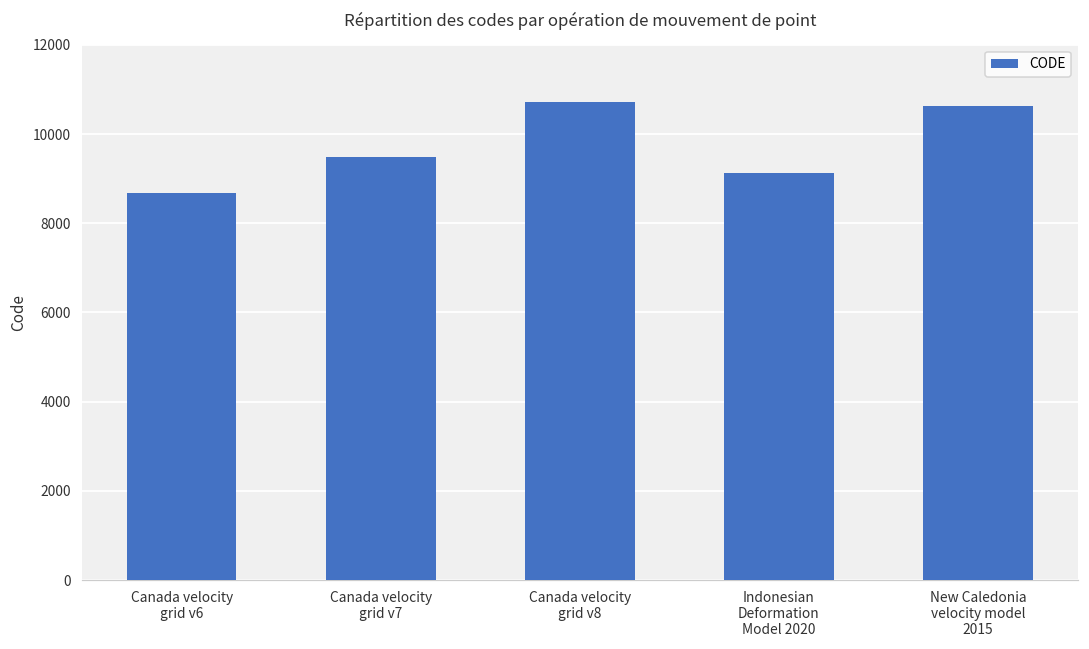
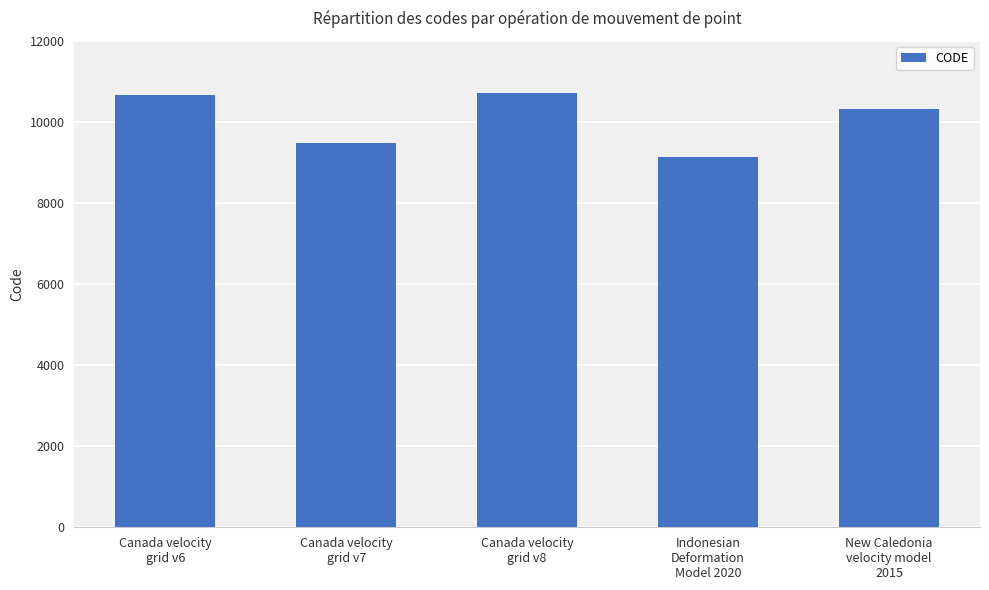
  {
-   "Canada velocity grid v6": 8700,
+   "Canada velocity grid v6": 10700,
    "Canada velocity grid v7": 9500,
    "Canada velocity grid v8": 10700,
    "Indonesian Deformation Model 2020": 9100,
-   "New Caledonia velocity model 2015": 10600
+   "New Caledonia velocity model 2015": 10300
  }
